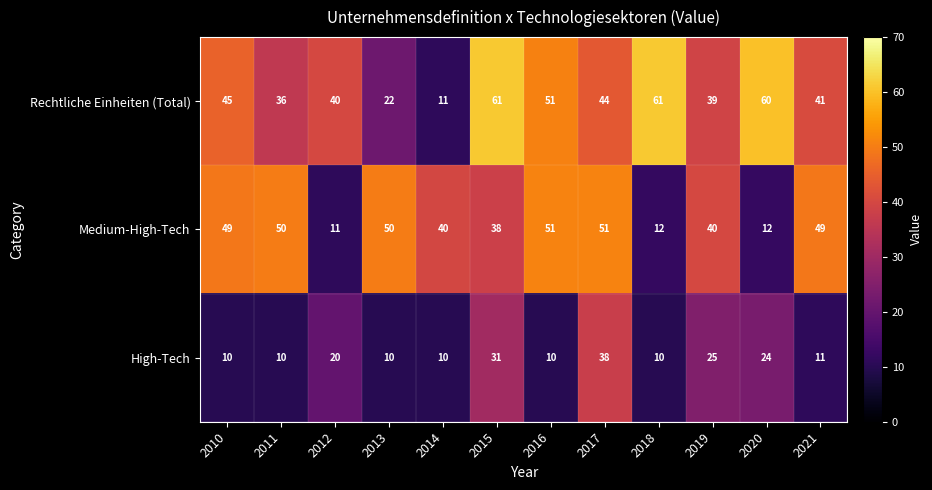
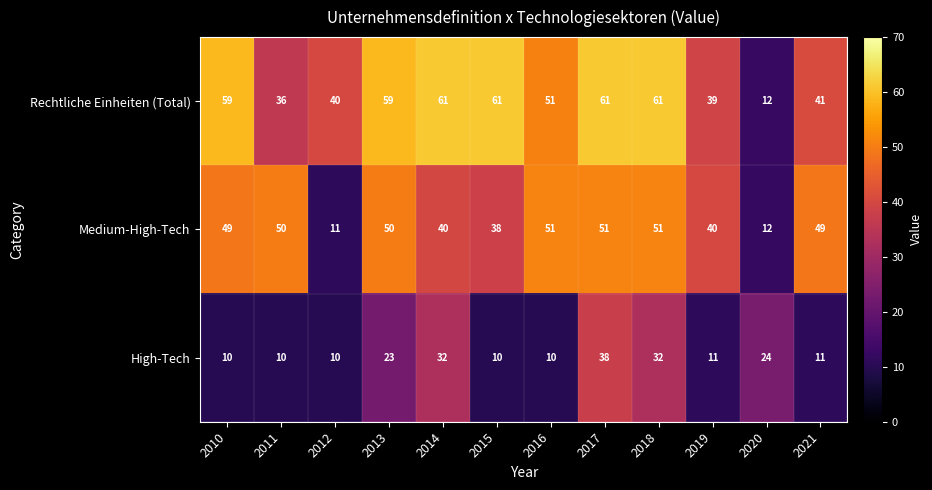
  {
    "Rechtliche Einheiten (Total)": {
-     "2010": 45,
+     "2010": 59,
      "2011": 36,
      "2012": 40,
-     "2013": 22,
-     "2014": 11,
+     "2013": 59,
+     "2014": 61,
      "2015": 61,
      "2016": 51,
-     "2017": 44,
+     "2017": 61,
      "2018": 61,
      "2019": 39,
-     "2020": 60,
+     "2020": 12,
      "2021": 41
    },
    "Medium-High-Tech": {
      "2010": 49,
      "2011": 50,
      "2012": 11,
      "2013": 50,
      "2014": 40,
      "2015": 38,
      "2016": 51,
      "2017": 51,
-     "2018": 12,
+     "2018": 51,
      "2019": 40,
      "2020": 12,
      "2021": 49
    },
    "High-Tech": {
      "2010": 10,
      "2011": 10,
-     "2012": 20,
-     "2013": 10,
-     "2014": 10,
-     "2015": 31,
+     "2012": 10,
+     "2013": 23,
+     "2014": 32,
+     "2015": 10,
      "2016": 10,
      "2017": 38,
-     "2018": 10,
-     "2019": 25,
+     "2018": 32,
+     "2019": 11,
      "2020": 24,
      "2021": 11
    }
  }
